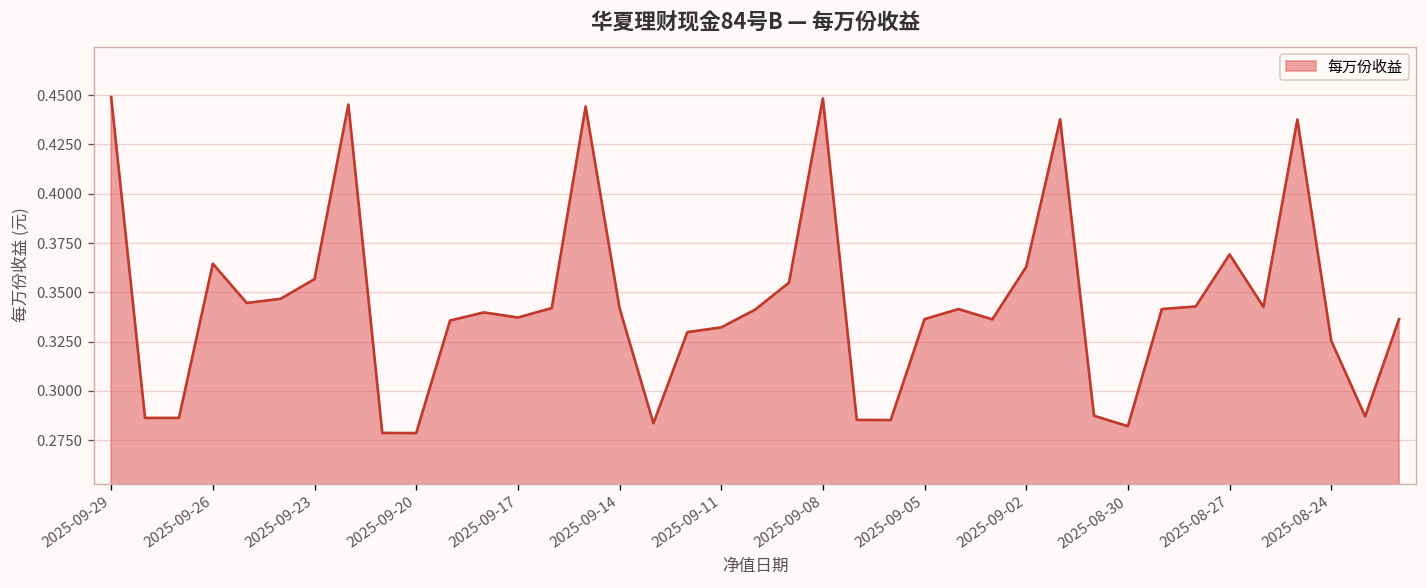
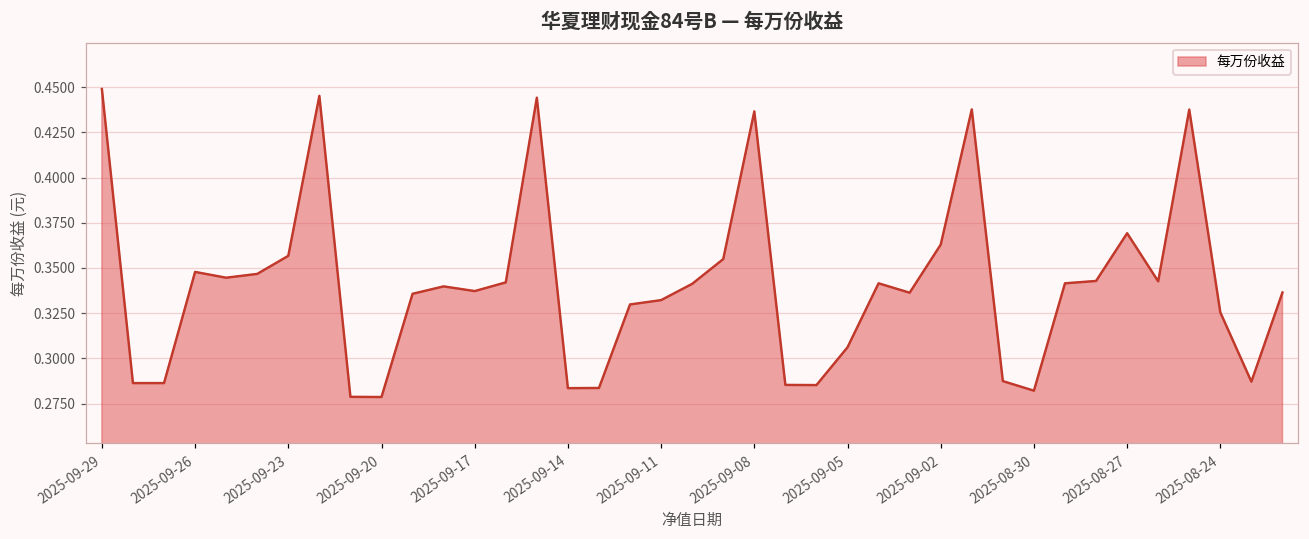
  {
    "2025-09-29": 0.449,
-   "2025-09-26": 0.365,
+   "2025-09-26": 0.348,
    "2025-09-23": 0.357,
    "2025-09-20": 0.279,
    "2025-09-17": 0.337,
-   "2025-09-14": 0.342,
+   "2025-09-14": 0.284,
    "2025-09-11": 0.332,
-   "2025-09-08": 0.448,
-   "2025-09-05": 0.336,
+   "2025-09-08": 0.437,
+   "2025-09-05": 0.306,
    "2025-09-02": 0.363,
    "2025-08-30": 0.282,
    "2025-08-27": 0.369,
    "2025-08-24": 0.325
  }
